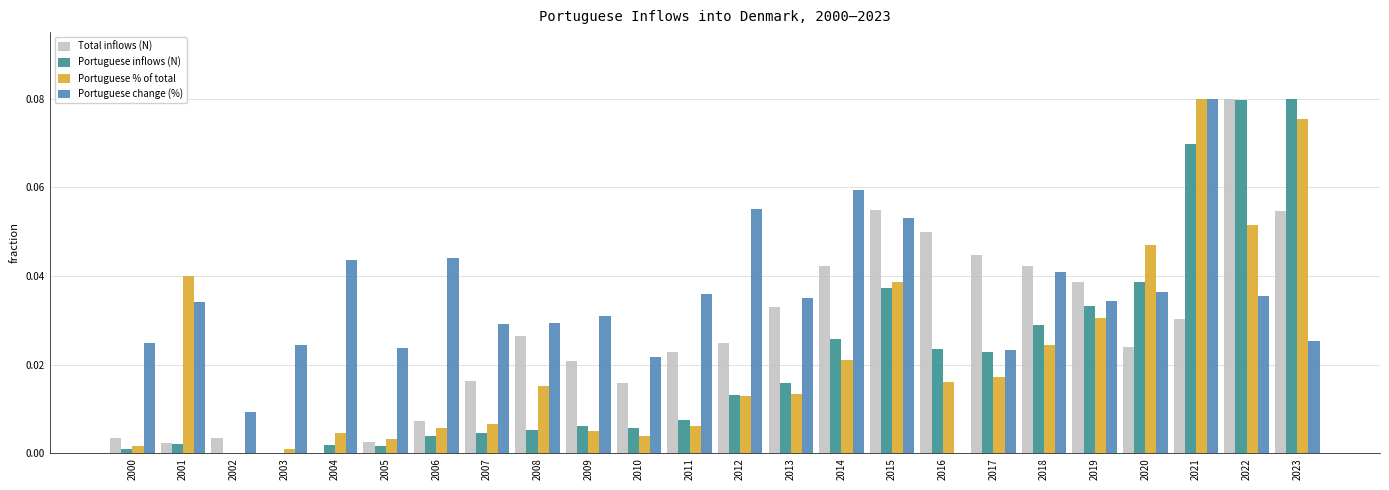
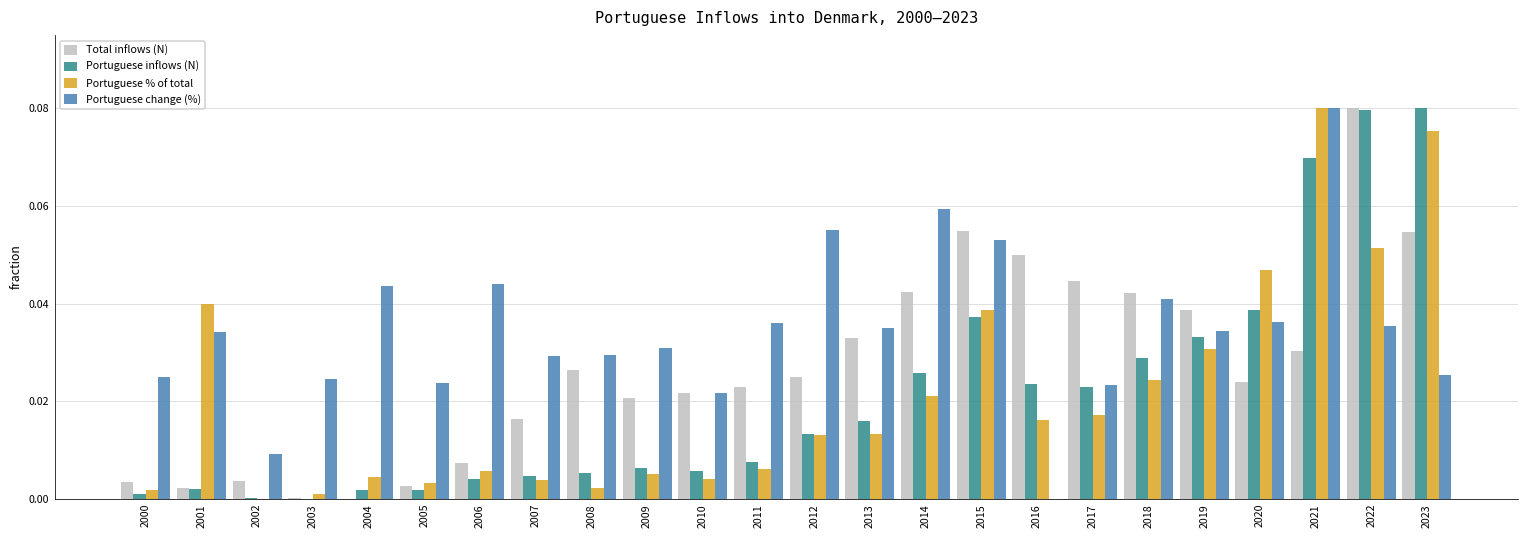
  {
    "Total inflows (N)": {
      "2000": 0.003,
      "2001": 0.002,
      "2002": 0.004,
      "2004": 0.000,
      "2005": 0.003,
      "2006": 0.007,
      "2007": 0.016,
      "2008": 0.026,
      "2009": 0.021,
-     "2010": 0.016,
+     "2010": 0.022,
      "2011": 0.023,
      "2012": 0.025,
      "2013": 0.033,
      "2014": 0.042,
      "2015": 0.055,
      "2016": 0.050,
      "2017": 0.045,
      "2018": 0.042,
      "2019": 0.039,
      "2020": 0.024,
      "2021": 0.030,
      "2022": 0.080,
      "2023": 0.055
    },
    "Portuguese % of total": {
      "2000": 0.002,
      "2001": 0.040,
      "2002": 0.000,
      "2003": 0.001,
      "2004": 0.005,
      "2005": 0.003,
      "2006": 0.006,
-     "2007": 0.007,
-     "2008": 0.015,
+     "2007": 0.004,
+     "2008": 0.002,
      "2009": 0.005,
      "2010": 0.004,
      "2011": 0.006,
      "2012": 0.013,
      "2013": 0.013,
      "2014": 0.021,
      "2015": 0.039,
      "2016": 0.016,
      "2017": 0.017,
      "2018": 0.024,
      "2019": 0.031,
      "2020": 0.047,
      "2021": 0.080,
      "2022": 0.051,
      "2023": 0.075
    }
  }
